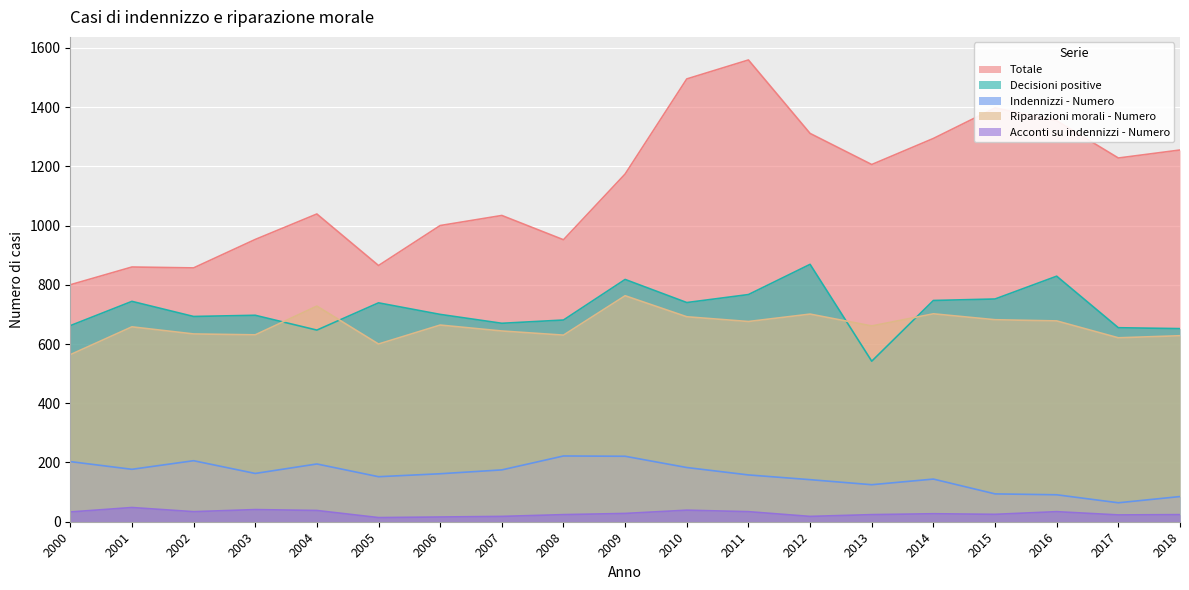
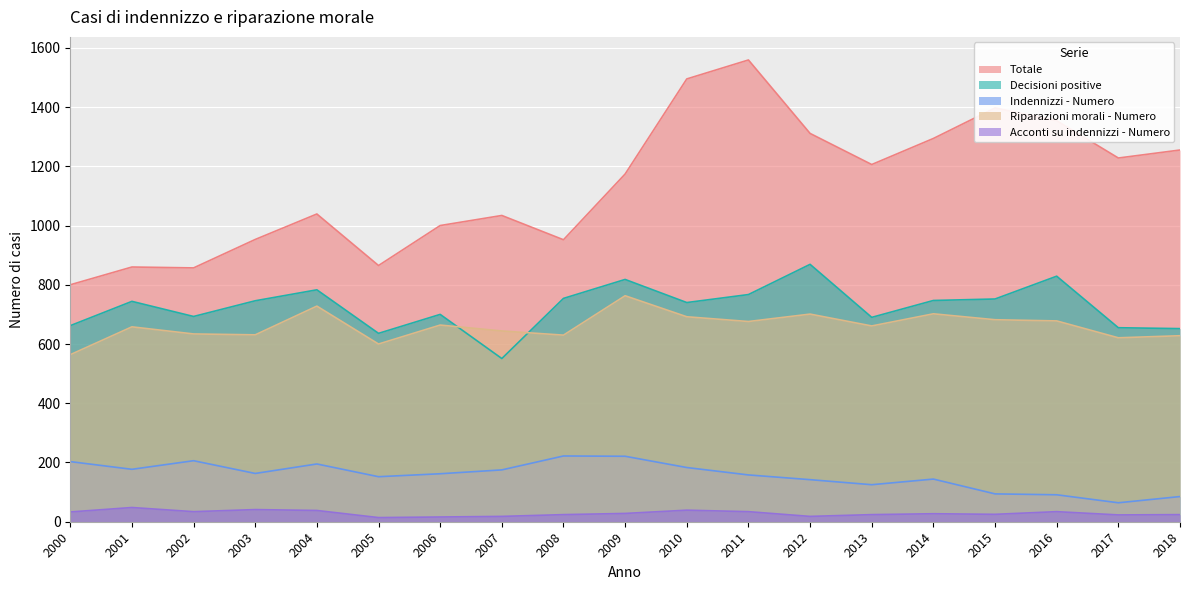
  {
    "Decisioni positive": {
      "2000": 660,
      "2001": 740,
      "2002": 690,
-     "2003": 700,
-     "2004": 650,
-     "2005": 740,
+     "2003": 750,
+     "2004": 780,
+     "2005": 640,
      "2006": 700,
-     "2007": 670,
-     "2008": 680,
+     "2007": 550,
+     "2008": 750,
      "2009": 820,
      "2010": 740,
      "2011": 770,
      "2012": 870,
-     "2013": 540,
+     "2013": 690,
      "2014": 750,
      "2015": 750,
      "2016": 830,
      "2017": 660,
      "2018": 650
    }
  }
